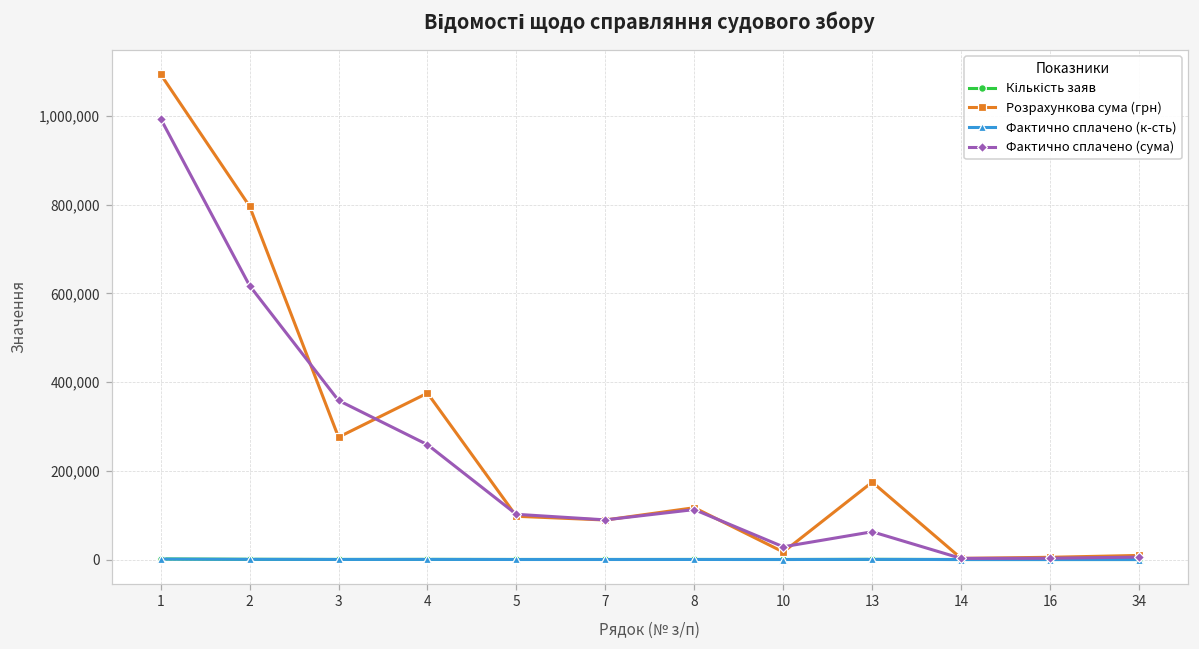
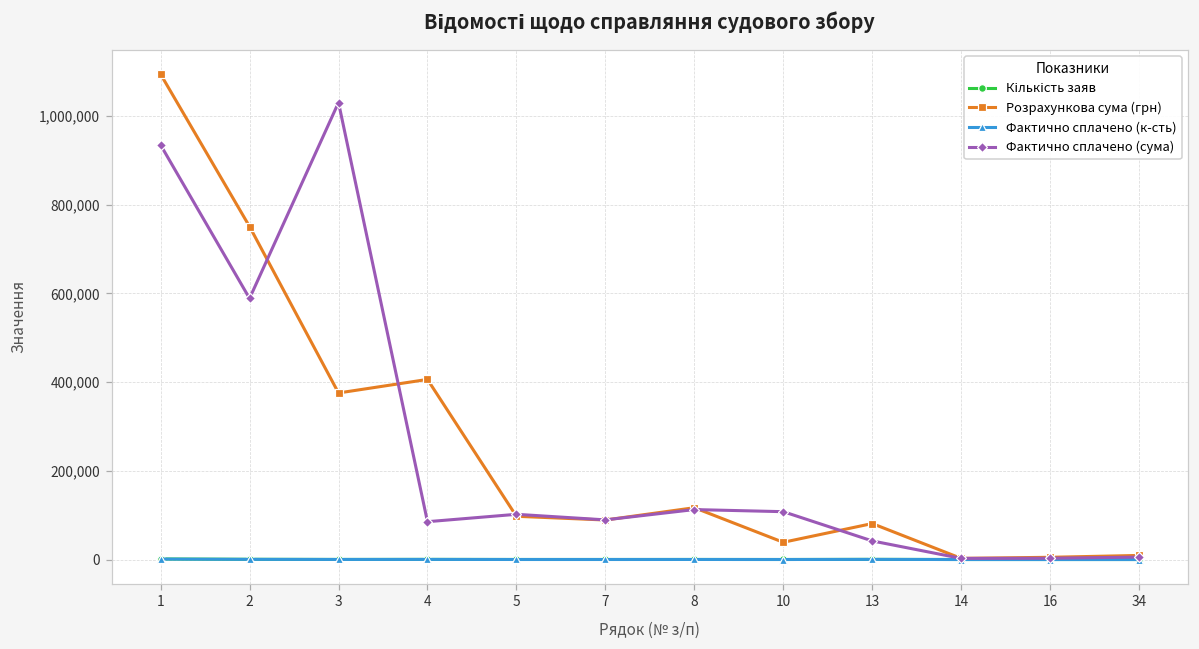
  {
    "Розрахункова сума (грн)": {
      "1": "1,090,000",
-     "2": "800,000",
-     "3": "280,000",
-     "4": "380,000",
-     "10": "20,000",
-     "13": "170,000"
+     "2": "750,000",
+     "3": "380,000",
+     "4": "410,000",
+     "10": "40,000",
+     "13": "80,000"
    },
    "Фактично сплачено (сума)": {
-     "1": "990,000",
-     "2": "620,000",
-     "3": "360,000",
-     "4": "260,000",
-     "10": "30,000",
-     "13": "60,000"
+     "1": "930,000",
+     "2": "590,000",
+     "3": "1,030,000",
+     "4": "90,000",
+     "10": "110,000",
+     "13": "40,000"
    }
  }
